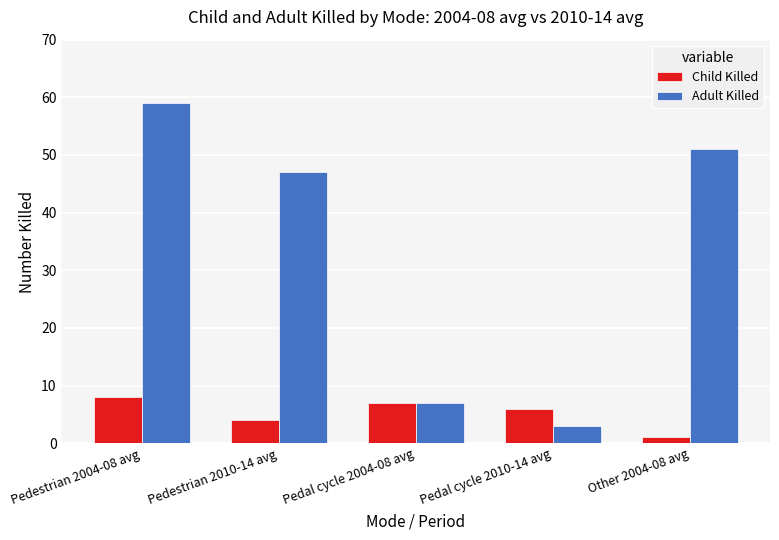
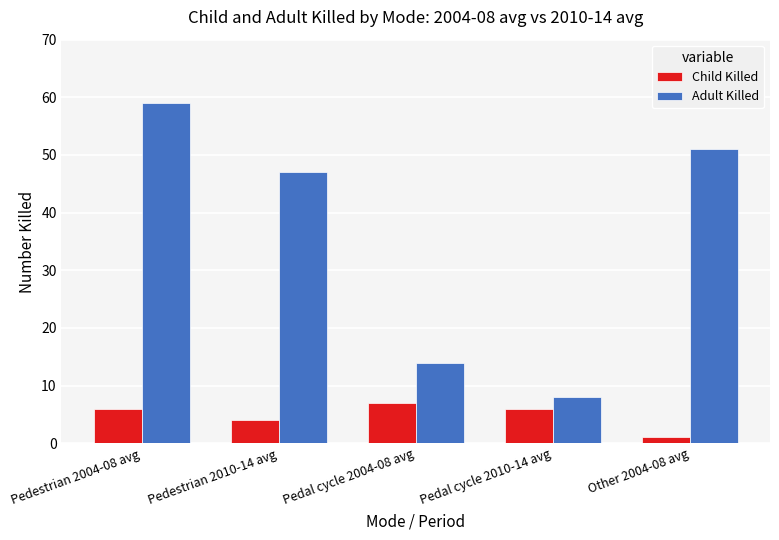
  {
    "Child Killed": {
-     "Pedestrian 2004-08 avg": 8,
+     "Pedestrian 2004-08 avg": 6,
      "Pedestrian 2010-14 avg": 4,
      "Pedal cycle 2004-08 avg": 7,
      "Pedal cycle 2010-14 avg": 6,
      "Other 2004-08 avg": 1
    },
    "Adult Killed": {
      "Pedestrian 2004-08 avg": 59,
      "Pedestrian 2010-14 avg": 47,
-     "Pedal cycle 2004-08 avg": 7,
-     "Pedal cycle 2010-14 avg": 3,
+     "Pedal cycle 2004-08 avg": 14,
+     "Pedal cycle 2010-14 avg": 8,
      "Other 2004-08 avg": 51
    }
  }
